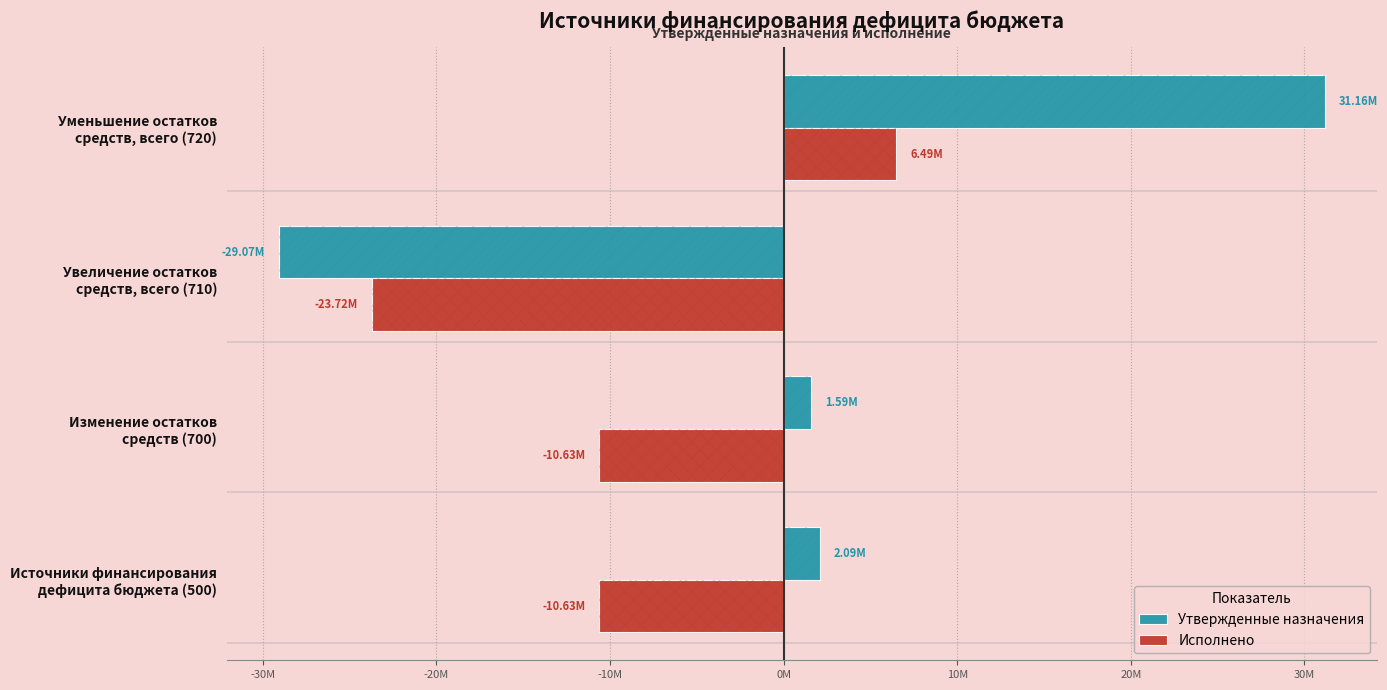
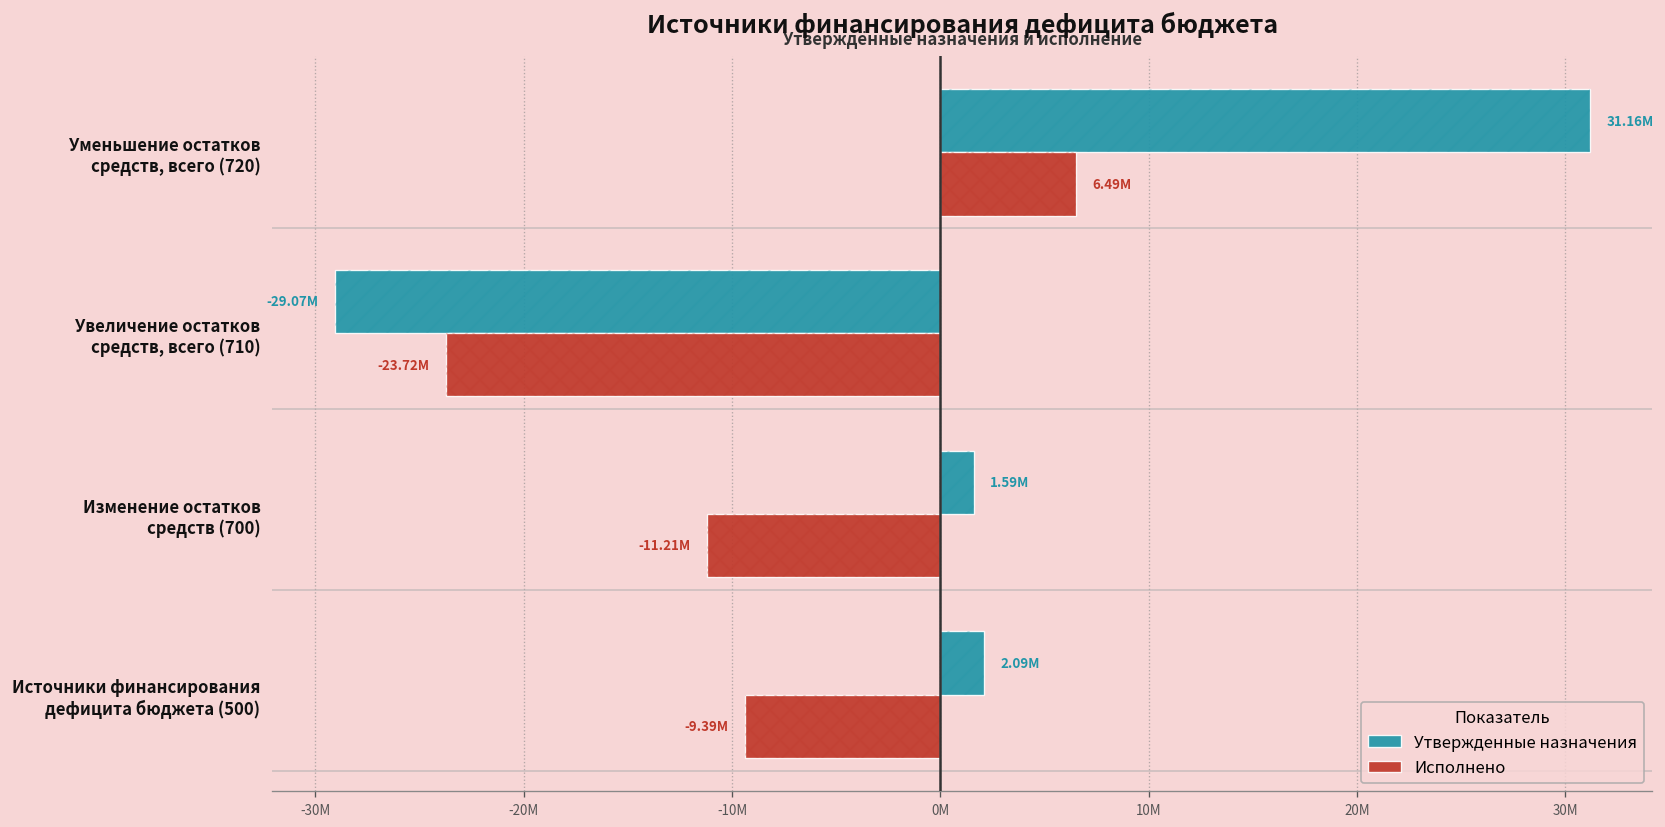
  {
    "Утвержденные назначения": {
      "Уменьшение остатков средств, всего (720)": "31.16M",
      "Увеличение остатков средств, всего (710)": "-29.07M",
      "Изменение остатков средств (700)": "1.59M",
      "Источники финансирования дефицита бюджета (500)": "2.09M"
    },
    "Исполнено": {
      "Уменьшение остатков средств, всего (720)": "6.49M",
      "Увеличение остатков средств, всего (710)": "-23.72M",
-     "Изменение остатков средств (700)": "-10.63M",
-     "Источники финансирования дефицита бюджета (500)": "-10.63M"
+     "Изменение остатков средств (700)": "-11.21M",
+     "Источники финансирования дефицита бюджета (500)": "-9.39M"
    }
  }
